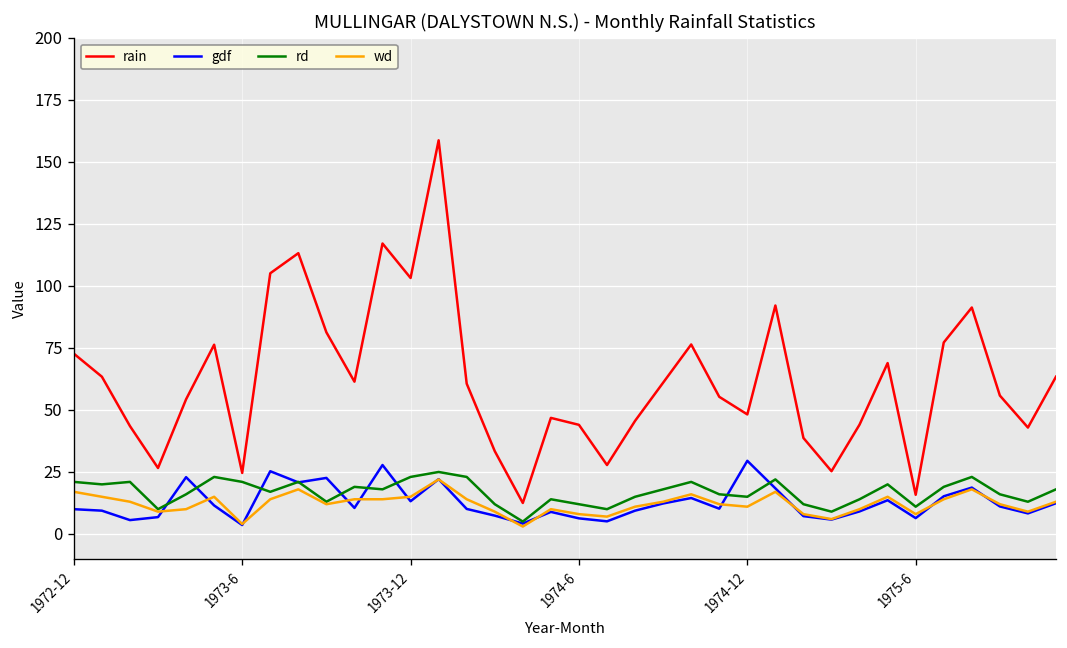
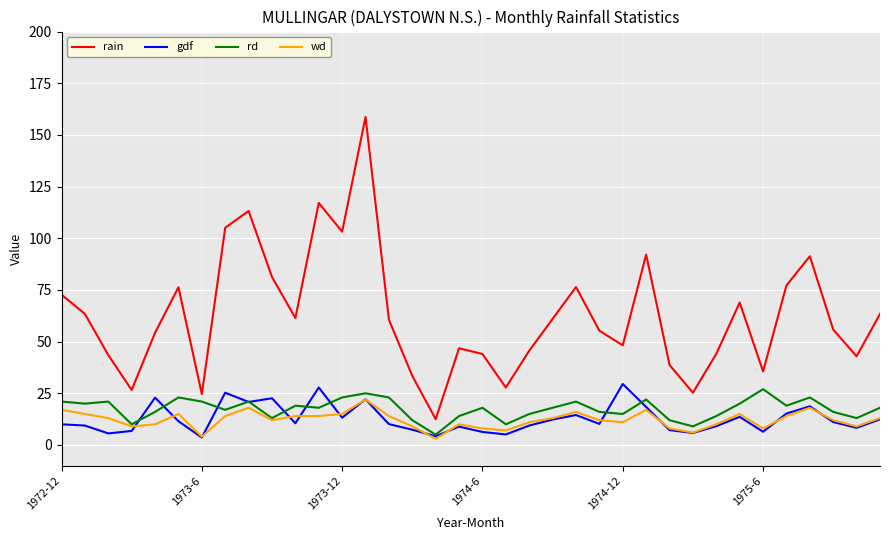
  {
    "rain": {
      "1972-12": 73,
      "1973-6": 25,
      "1973-12": 103,
      "1974-6": 44,
      "1974-12": 48,
-     "1975-6": 16
+     "1975-6": 36
    },
    "gdf": {
      "1972-12": 10,
      "1973-12": 13,
      "1974-6": 6,
      "1974-12": 30,
      "1975-6": 6
    },
    "rd": {
      "1972-12": 21,
      "1973-6": 21,
      "1973-12": 23,
-     "1974-6": 12,
+     "1974-6": 18,
      "1974-12": 15,
-     "1975-6": 11
+     "1975-6": 27
    },
    "wd": {
      "1972-12": 17,
      "1973-12": 15,
      "1974-6": 8,
      "1974-12": 11,
      "1975-6": 8
    }
  }
